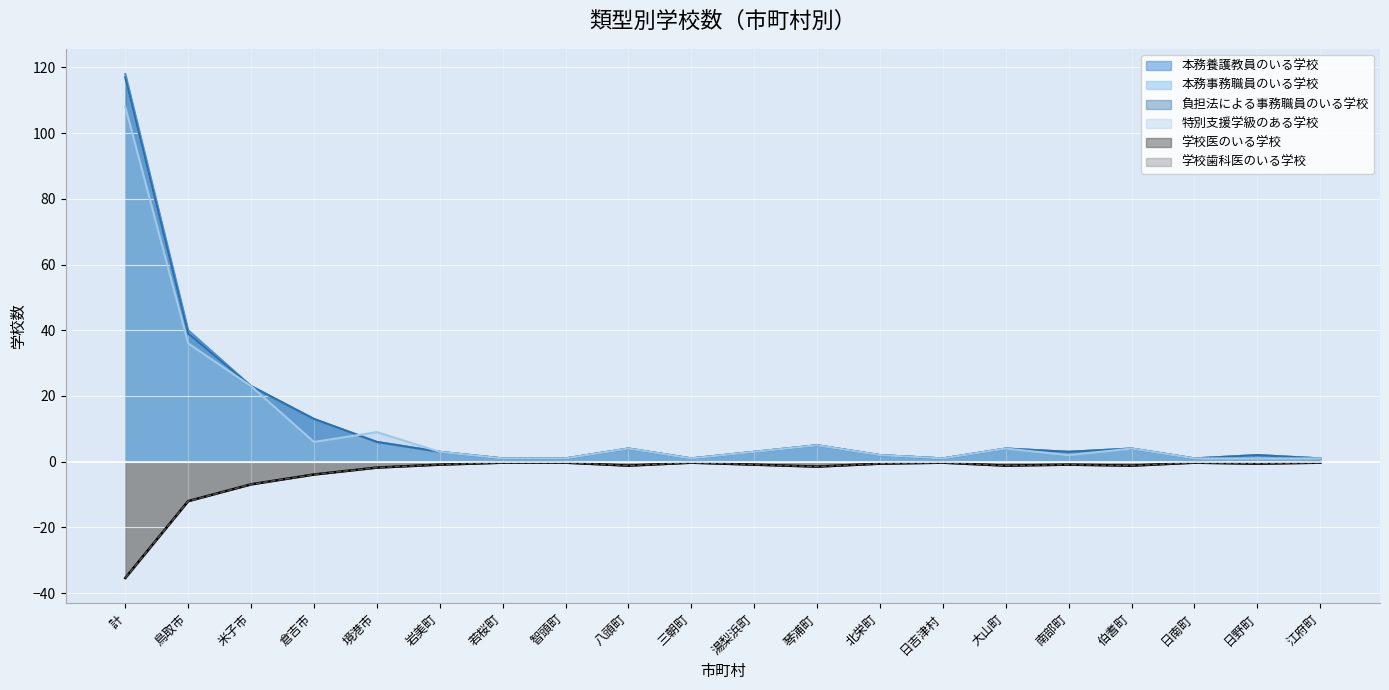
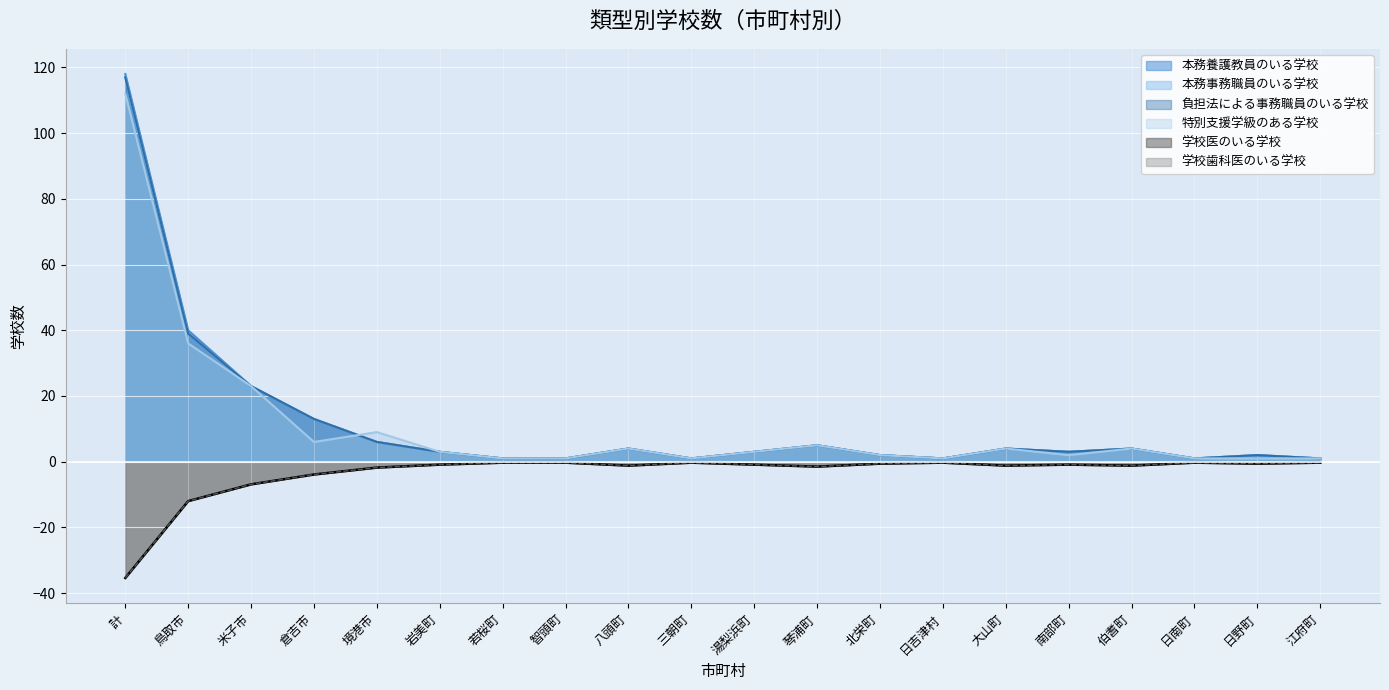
  {
    "特別支援学級のある学校": {
-     "計": 108,
+     "計": 112,
      "鳥取市": 36,
      "倉吉市": 6,
      "境港市": 9,
      "南部町": 2,
      "日野町": 1
    }
  }
